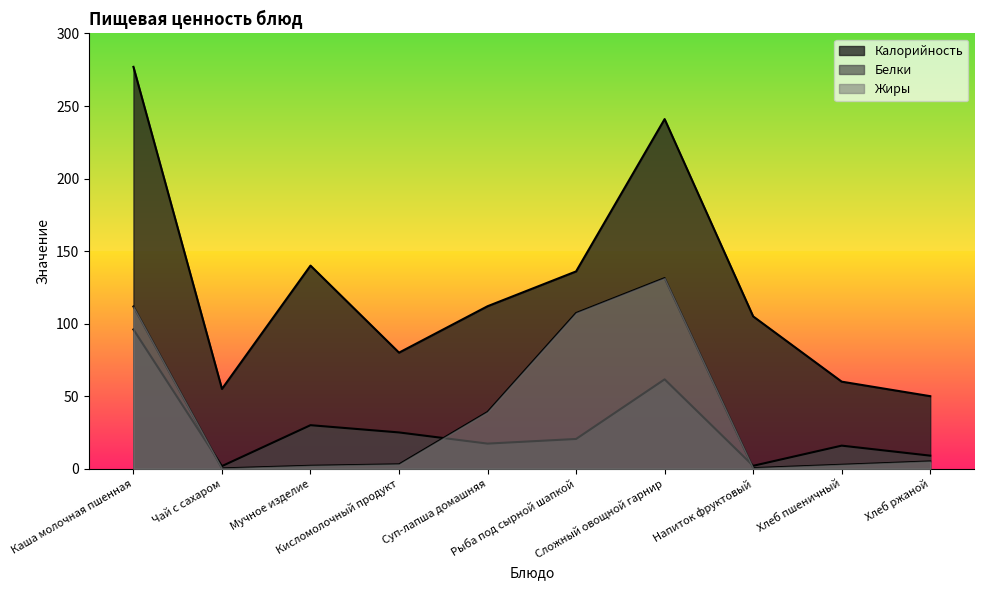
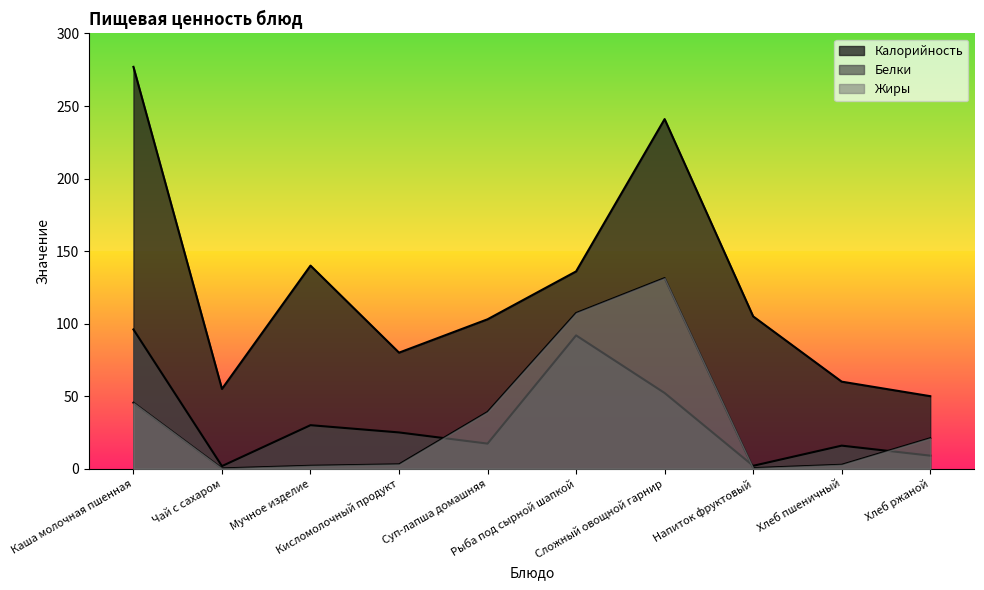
  {
    "Калорийность": {
      "Каша молочная пшенная": 277,
      "Чай с сахаром": 55,
      "Мучное изделие": 140,
      "Кисломолочный продукт": 80,
-     "Суп-лапша домашняя": 112,
+     "Суп-лапша домашняя": 103,
      "Рыба под сырной шапкой": 136,
      "Сложный овощной гарнир": 241,
      "Напиток фруктовый": 105,
      "Хлеб пшеничный": 60,
      "Хлеб ржаной": 50
    },
    "Белки": {
      "Каша молочная пшенная": 96,
      "Мучное изделие": 30,
      "Кисломолочный продукт": 25,
      "Суп-лапша домашняя": 17,
-     "Рыба под сырной шапкой": 21,
-     "Сложный овощной гарнир": 62,
+     "Рыба под сырной шапкой": 92,
+     "Сложный овощной гарнир": 52,
      "Хлеб пшеничный": 16,
      "Хлеб ржаной": 9
    },
    "Жиры": {
-     "Каша молочная пшенная": 112,
+     "Каша молочная пшенная": 46,
      "Мучное изделие": 2,
      "Кисломолочный продукт": 3,
      "Суп-лапша домашняя": 39,
      "Рыба под сырной шапкой": 107,
      "Сложный овощной гарнир": 131,
      "Хлеб пшеничный": 3,
-     "Хлеб ржаной": 5
+     "Хлеб ржаной": 21
    }
  }
